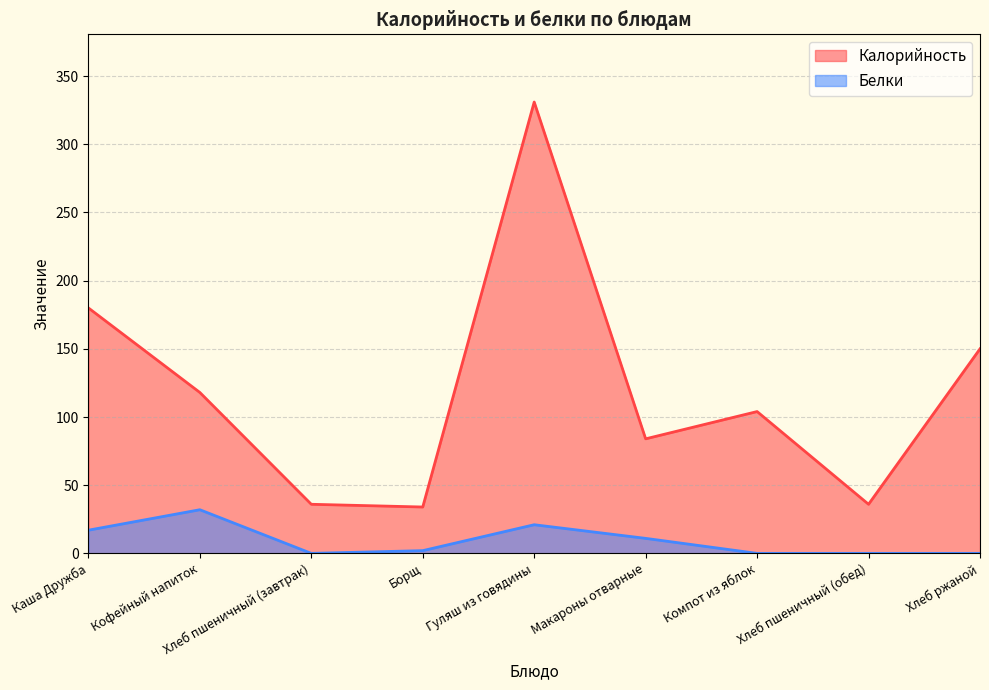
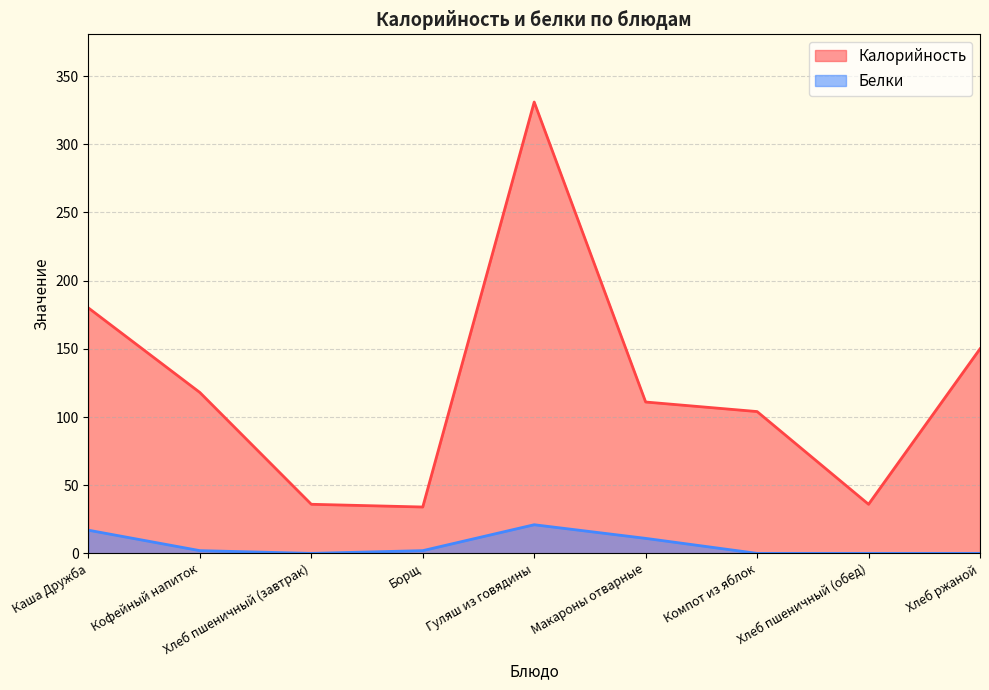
  {
    "Калорийность": {
      "Каша Дружба": 180,
      "Кофейный напиток": 118,
      "Хлеб пшеничный (завтрак)": 36,
      "Борщ": 34,
      "Гуляш из говядины": 331,
-     "Макароны отварные": 84,
+     "Макароны отварные": 111,
      "Компот из яблок": 104,
      "Хлеб пшеничный (обед)": 36,
      "Хлеб ржаной": 150
    },
    "Белки": {
      "Каша Дружба": 17,
-     "Кофейный напиток": 32,
+     "Кофейный напиток": 2,
      "Хлеб пшеничный (завтрак)": 0,
      "Борщ": 2,
      "Гуляш из говядины": 21,
      "Макароны отварные": 11,
      "Компот из яблок": 0,
      "Хлеб пшеничный (обед)": 0,
      "Хлеб ржаной": 0
    }
  }
